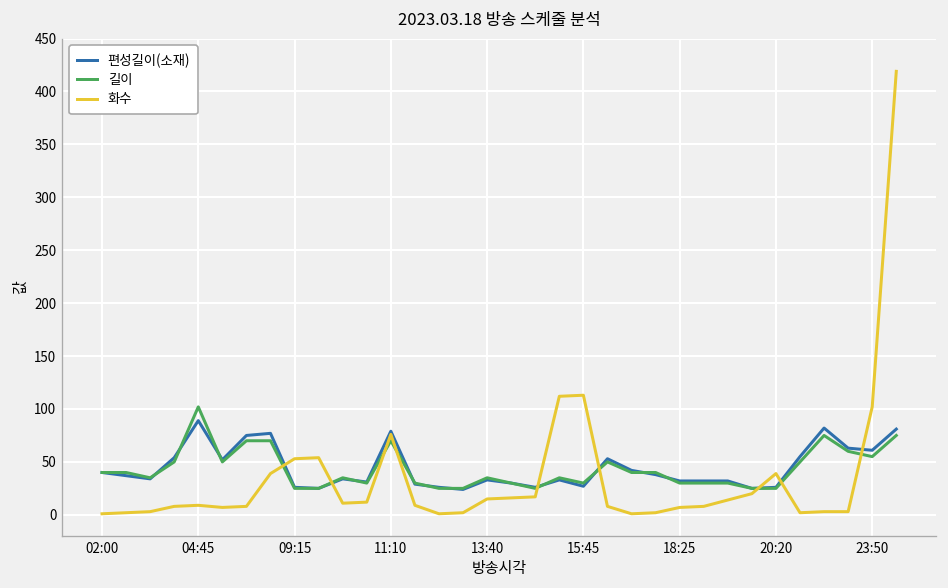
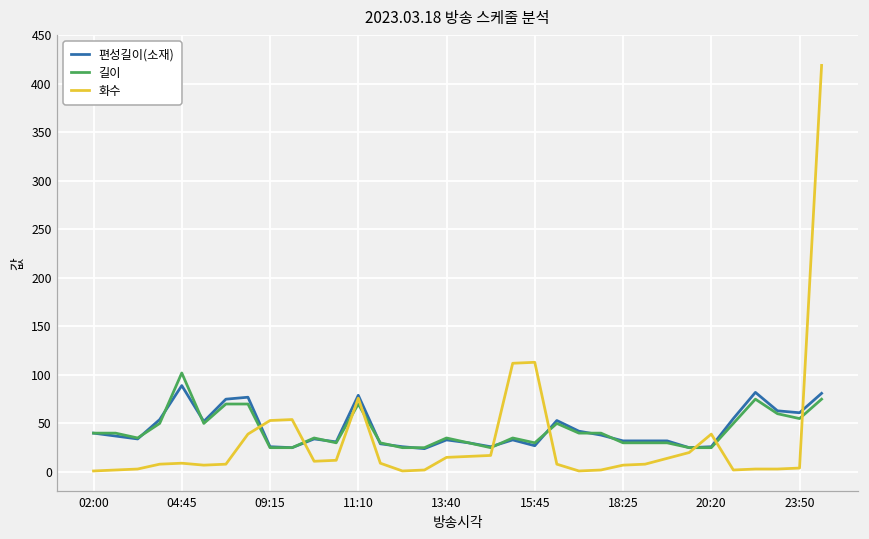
  {
    "편성길이(소재)": {
      "04:45": 90,
      "11:10": 80,
      "15:45": 30,
      "23:50": 60
    },
    "길이": {
      "04:45": 100,
      "11:10": 70,
      "15:45": 30,
      "23:50": 60
    },
    "화수": {
      "02:00": 0,
      "04:45": 10,
      "09:15": 50,
      "11:10": 80,
      "13:40": 20,
      "15:45": 110,
      "18:25": 10,
      "20:20": 40,
-     "23:50": 100
+     "23:50": 0
    }
  }
